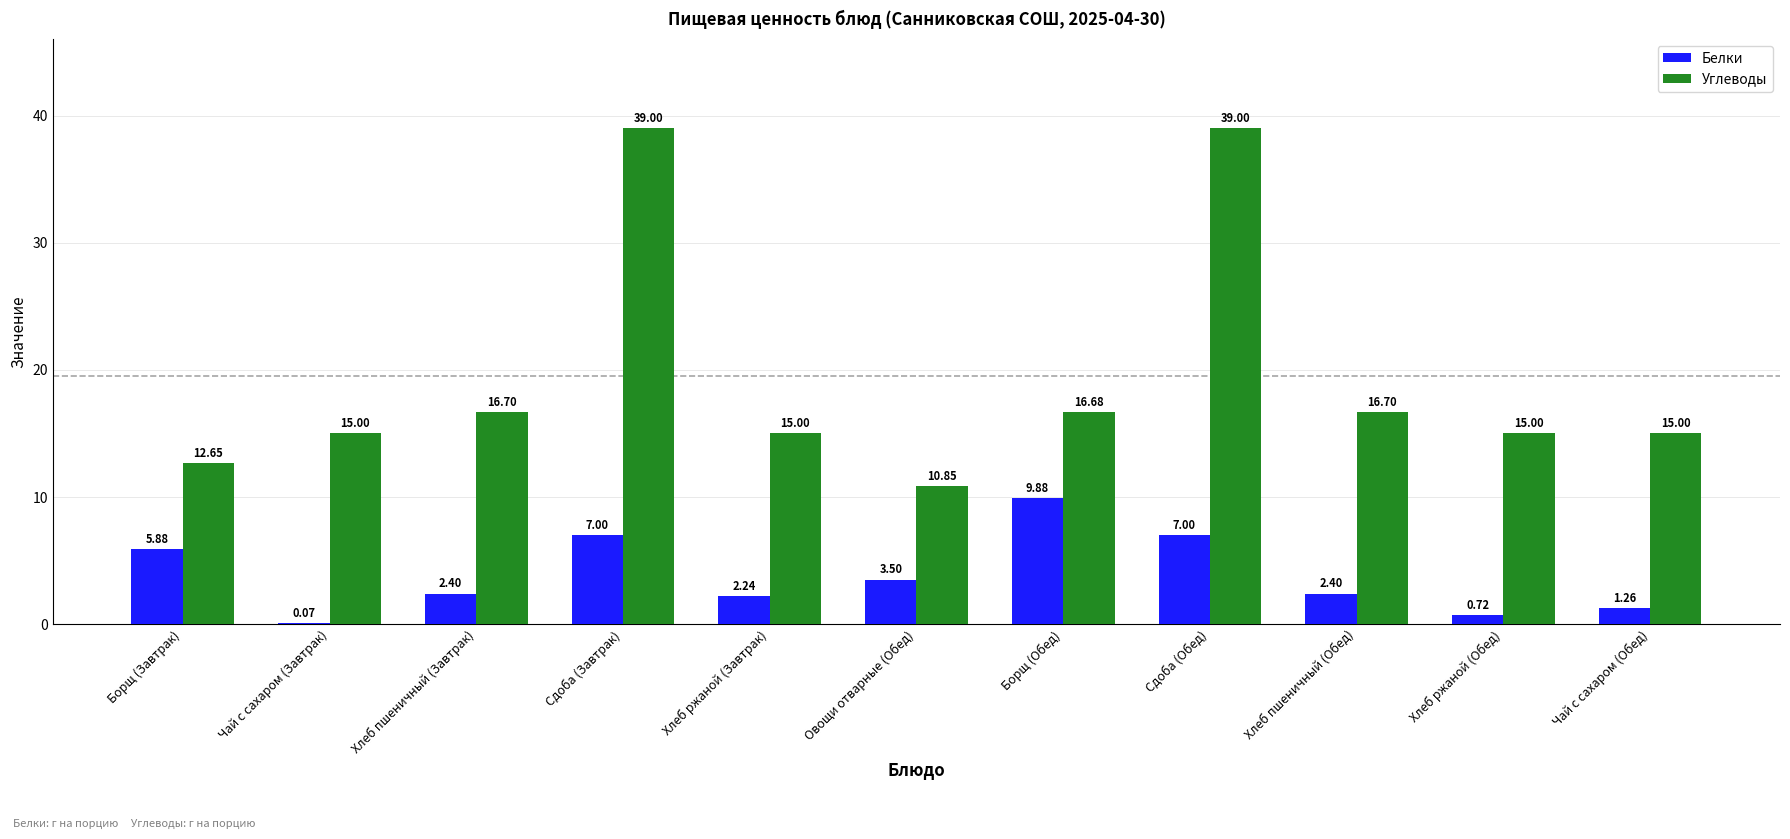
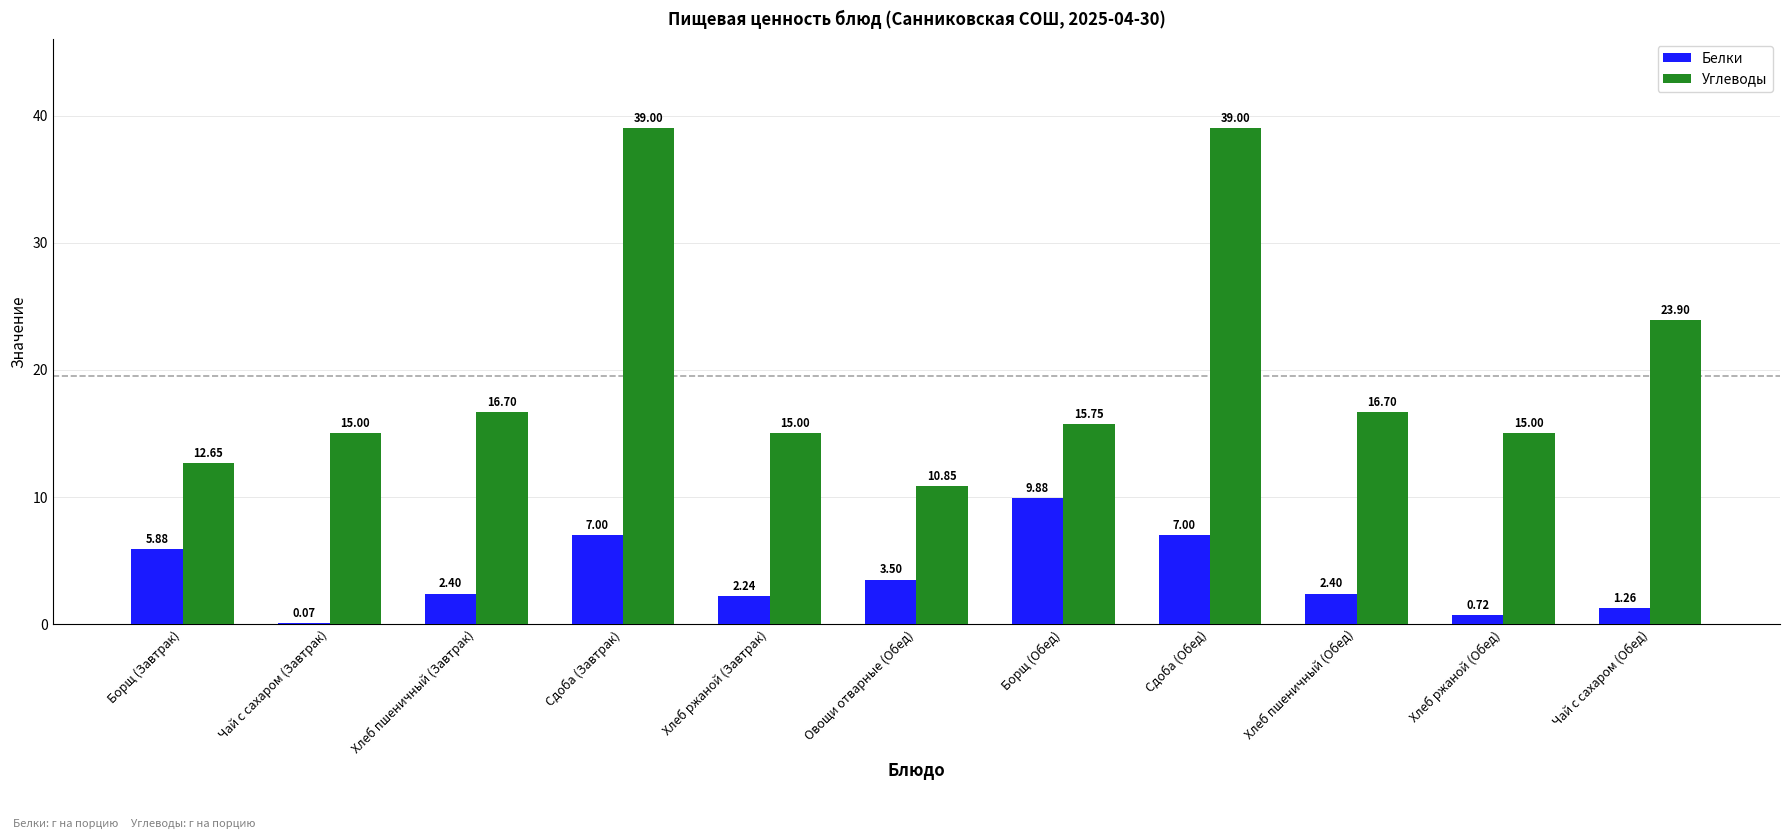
  {
    "Белки": {
      "Борщ (Завтрак)": 5.88,
      "Чай с сахаром (Завтрак)": 0.07,
      "Хлеб пшеничный (Завтрак)": 2.40,
      "Сдоба (Завтрак)": 7.00,
      "Хлеб ржаной (Завтрак)": 2.24,
      "Овощи отварные (Обед)": 3.50,
      "Борщ (Обед)": 9.88,
      "Сдоба (Обед)": 7.00,
      "Хлеб пшеничный (Обед)": 2.40,
      "Хлеб ржаной (Обед)": 0.72,
      "Чай с сахаром (Обед)": 1.26
    },
    "Углеводы": {
      "Борщ (Завтрак)": 12.65,
      "Чай с сахаром (Завтрак)": 15.00,
      "Хлеб пшеничный (Завтрак)": 16.70,
      "Сдоба (Завтрак)": 39.00,
      "Хлеб ржаной (Завтрак)": 15.00,
      "Овощи отварные (Обед)": 10.85,
-     "Борщ (Обед)": 16.68,
+     "Борщ (Обед)": 15.75,
      "Сдоба (Обед)": 39.00,
      "Хлеб пшеничный (Обед)": 16.70,
      "Хлеб ржаной (Обед)": 15.00,
-     "Чай с сахаром (Обед)": 15.00
+     "Чай с сахаром (Обед)": 23.90
    }
  }
